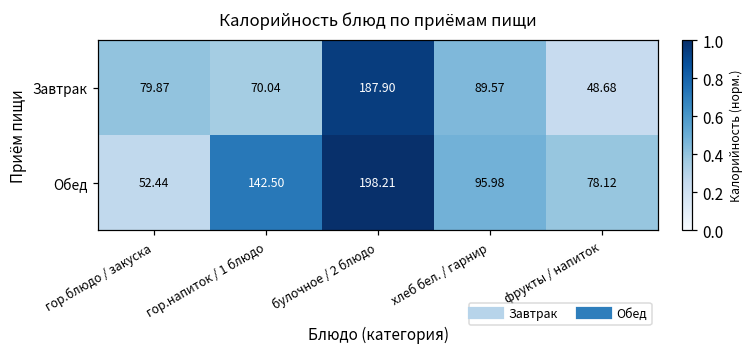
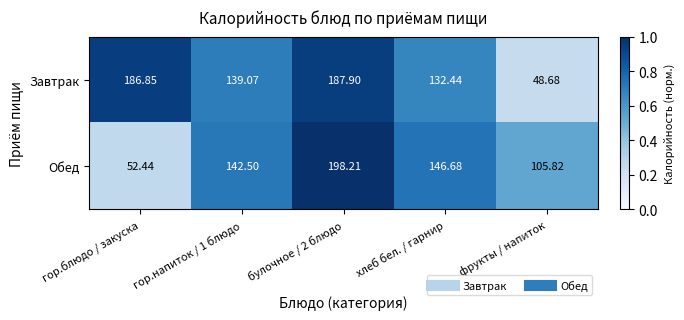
  {
    "Завтрак": {
-     "гор.блюдо / закуска": 79.87,
-     "гор.напиток / 1 блюдо": 70.04,
+     "гор.блюдо / закуска": 186.85,
+     "гор.напиток / 1 блюдо": 139.07,
      "булочное / 2 блюдо": 187.90,
-     "хлеб бел. / гарнир": 89.57,
+     "хлеб бел. / гарнир": 132.44,
      "фрукты / напиток": 48.68
    },
    "Обед": {
      "гор.блюдо / закуска": 52.44,
      "гор.напиток / 1 блюдо": 142.50,
      "булочное / 2 блюдо": 198.21,
-     "хлеб бел. / гарнир": 95.98,
-     "фрукты / напиток": 78.12
+     "хлеб бел. / гарнир": 146.68,
+     "фрукты / напиток": 105.82
    }
  }
